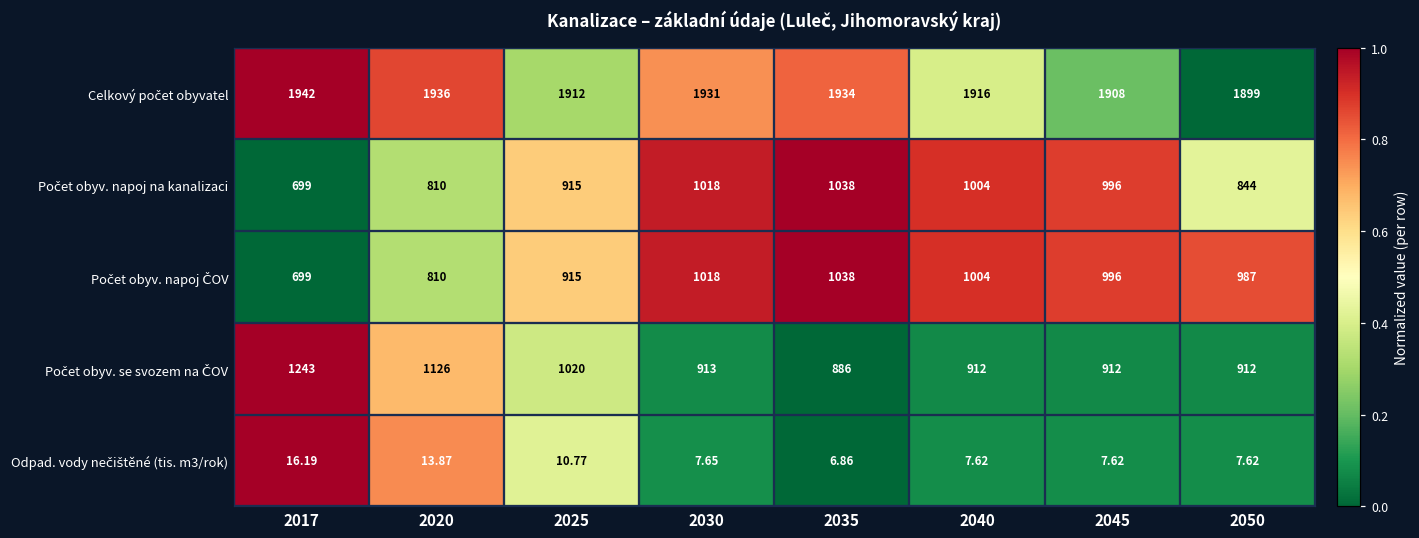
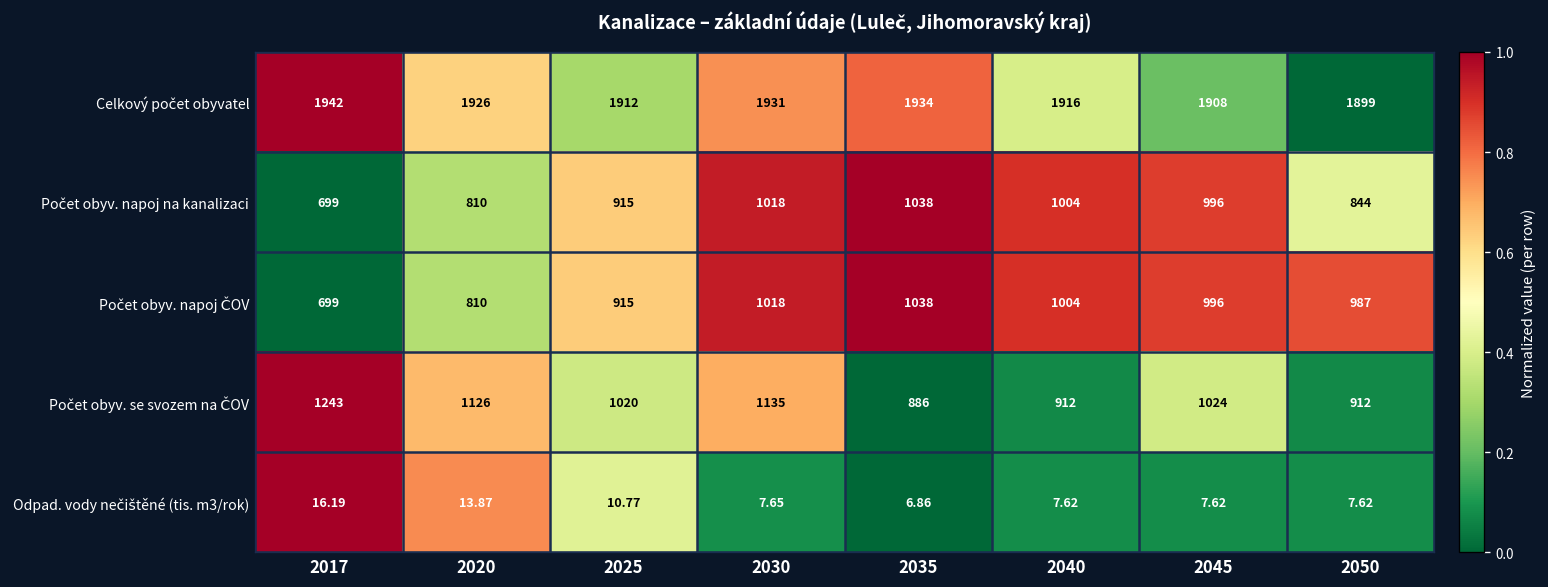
  {
    "Celkový počet obyvatel": {
      "2017": 1942,
-     "2020": 1936,
+     "2020": 1926,
      "2025": 1912,
      "2030": 1931,
      "2035": 1934,
      "2040": 1916,
      "2045": 1908,
      "2050": 1899
    },
    "Počet obyv. napoj na kanalizaci": {
      "2017": 699,
      "2020": 810,
      "2025": 915,
      "2030": 1018,
      "2035": 1038,
      "2040": 1004,
      "2045": 996,
      "2050": 844
    },
    "Počet obyv. napoj ČOV": {
      "2017": 699,
      "2020": 810,
      "2025": 915,
      "2030": 1018,
      "2035": 1038,
      "2040": 1004,
      "2045": 996,
      "2050": 987
    },
    "Počet obyv. se svozem na ČOV": {
      "2017": 1243,
      "2020": 1126,
      "2025": 1020,
-     "2030": 913,
+     "2030": 1135,
      "2035": 886,
      "2040": 912,
-     "2045": 912,
+     "2045": 1024,
      "2050": 912
    },
    "Odpad. vody nečištěné (tis. m3/rok)": {
      "2017": 16.19,
      "2020": 13.87,
      "2025": 10.77,
      "2030": 7.65,
      "2035": 6.86,
      "2040": 7.62,
      "2045": 7.62,
      "2050": 7.62
    }
  }
